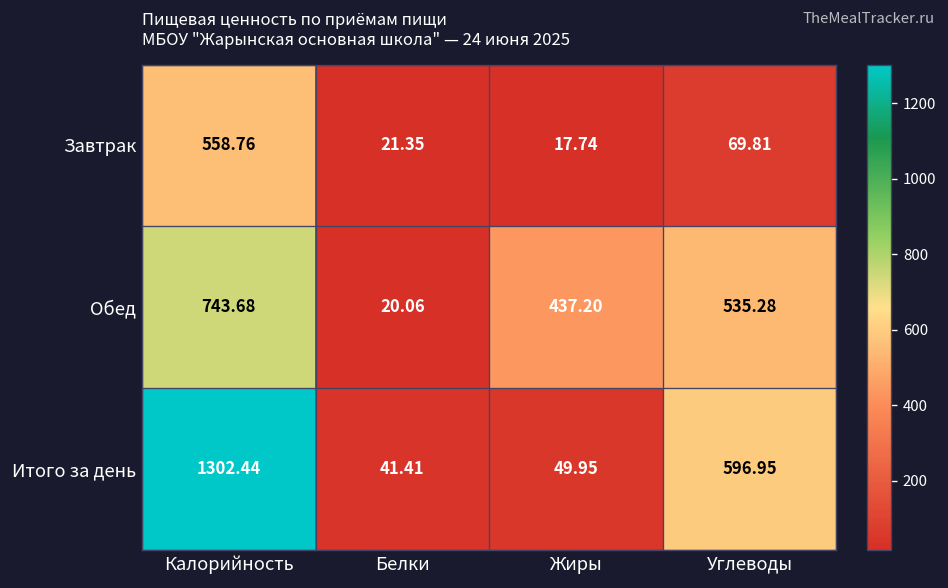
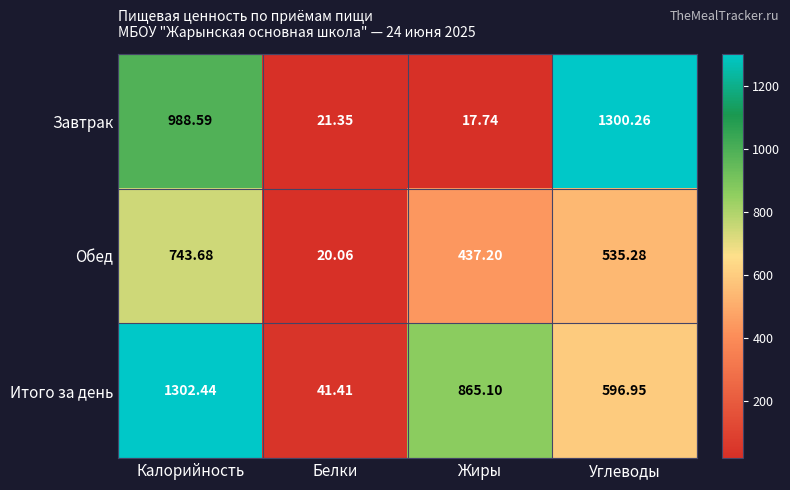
  {
    "Завтрак": {
-     "Калорийность": 558.76,
+     "Калорийность": 988.59,
      "Белки": 21.35,
      "Жиры": 17.74,
-     "Углеводы": 69.81
+     "Углеводы": 1300.26
    },
    "Обед": {
      "Калорийность": 743.68,
      "Белки": 20.06,
      "Жиры": 437.20,
      "Углеводы": 535.28
    },
    "Итого за день": {
      "Калорийность": 1302.44,
      "Белки": 41.41,
-     "Жиры": 49.95,
+     "Жиры": 865.10,
      "Углеводы": 596.95
    }
  }
